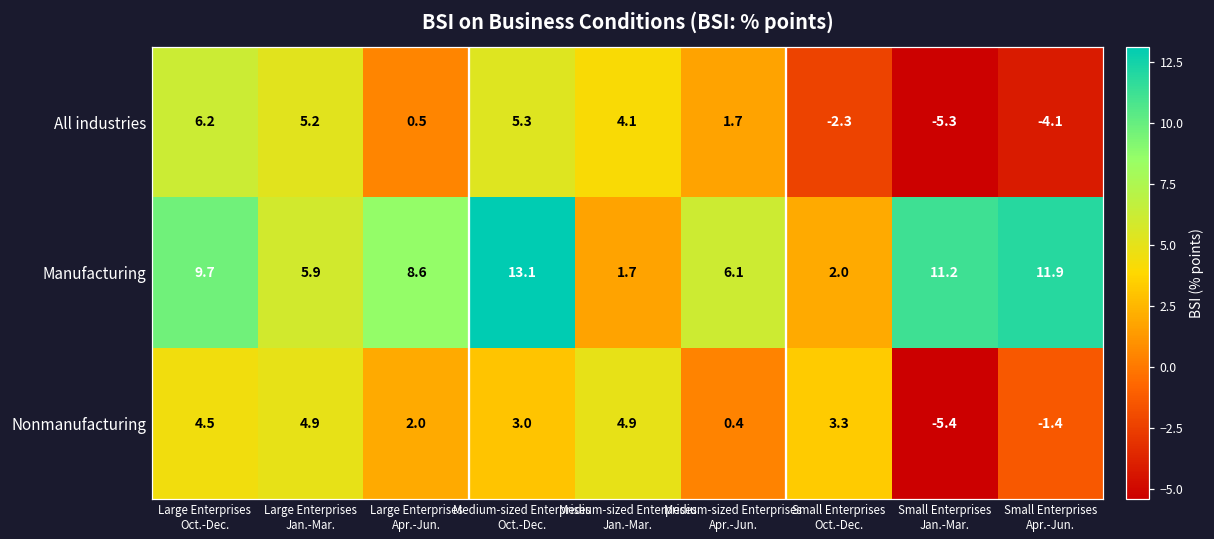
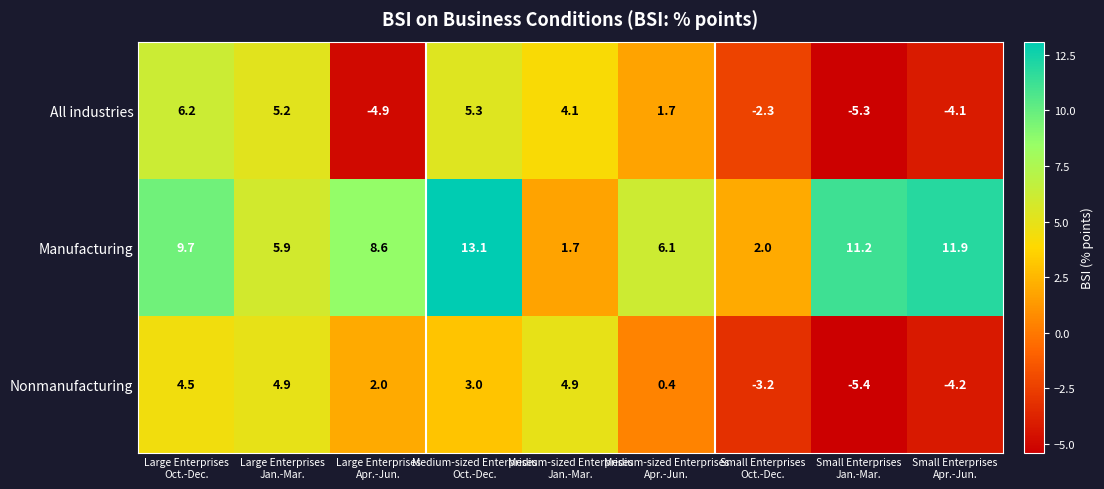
  {
    "All industries": {
      "Large Enterprises Oct.-Dec.": 6.2,
      "Large Enterprises Jan.-Mar.": 5.2,
-     "Large Enterprises Apr.-Jun.": 0.5,
+     "Large Enterprises Apr.-Jun.": -4.9,
      "Small Enterprises Oct.-Dec.": -2.3,
      "Small Enterprises Jan.-Mar.": -5.3,
      "Small Enterprises Apr.-Jun.": -4.1
    },
    "Manufacturing": {
      "Large Enterprises Oct.-Dec.": 9.7,
      "Large Enterprises Jan.-Mar.": 5.9,
      "Large Enterprises Apr.-Jun.": 8.6,
      "Small Enterprises Oct.-Dec.": 2.0,
      "Small Enterprises Jan.-Mar.": 11.2,
      "Small Enterprises Apr.-Jun.": 11.9
    },
    "Nonmanufacturing": {
      "Large Enterprises Oct.-Dec.": 4.5,
      "Large Enterprises Jan.-Mar.": 4.9,
      "Large Enterprises Apr.-Jun.": 2.0,
-     "Small Enterprises Oct.-Dec.": 3.3,
+     "Small Enterprises Oct.-Dec.": -3.2,
      "Small Enterprises Jan.-Mar.": -5.4,
-     "Small Enterprises Apr.-Jun.": -1.4
+     "Small Enterprises Apr.-Jun.": -4.2
    }
  }
